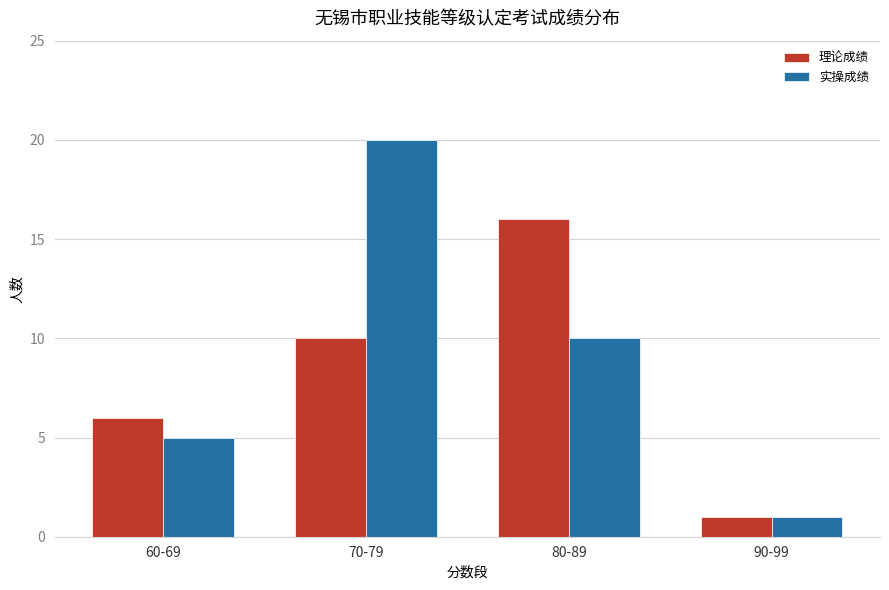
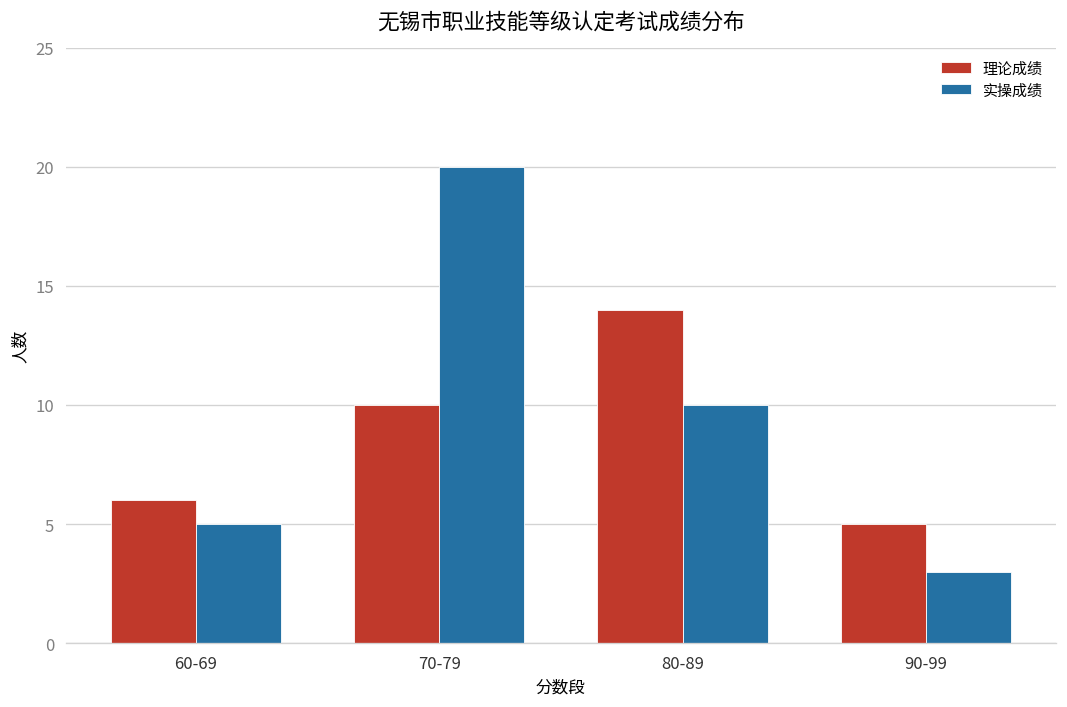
  {
    "理论成绩": {
      "60-69": 6,
      "70-79": 10,
-     "80-89": 16,
-     "90-99": 1
+     "80-89": 14,
+     "90-99": 5
    },
    "实操成绩": {
      "60-69": 5,
      "70-79": 20,
      "80-89": 10,
-     "90-99": 1
+     "90-99": 3
    }
  }
